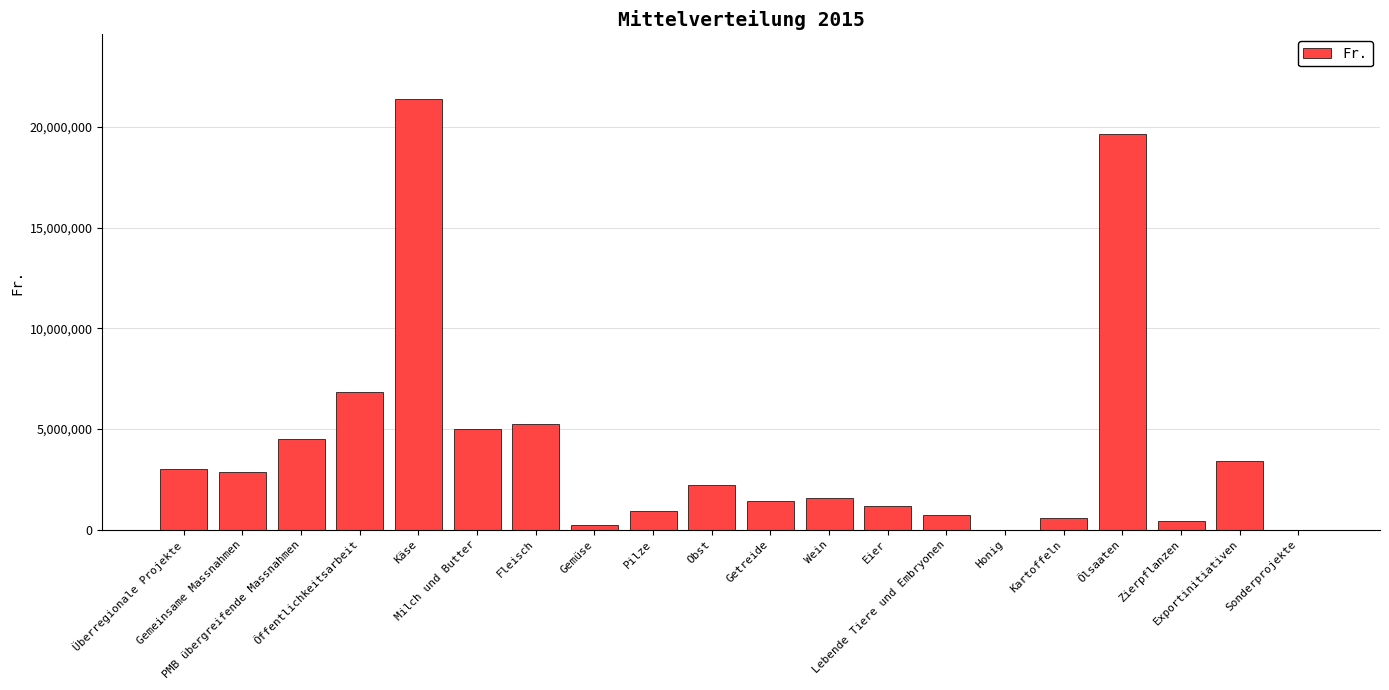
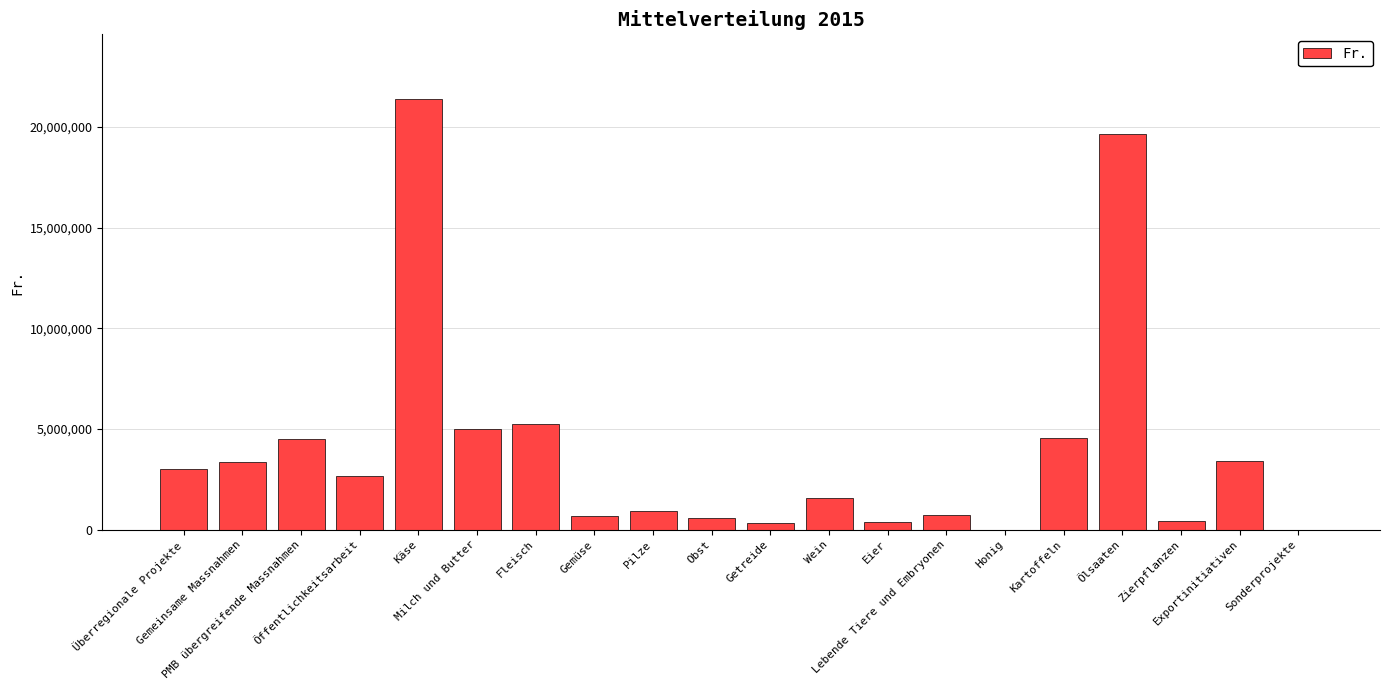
  {
    "Überregionale Projekte": "3,000,000",
-   "Gemeinsame Massnahmen": "2,900,000",
+   "Gemeinsame Massnahmen": "3,300,000",
    "PMB übergreifende Massnahmen": "4,500,000",
-   "Öffentlichkeitsarbeit": "6,900,000",
+   "Öffentlichkeitsarbeit": "2,700,000",
    "Käse": "21,400,000",
    "Milch und Butter": "5,000,000",
    "Fleisch": "5,300,000",
-   "Gemüse": "200,000",
+   "Gemüse": "700,000",
    "Pilze": "900,000",
-   "Obst": "2,200,000",
-   "Getreide": "1,400,000",
+   "Obst": "600,000",
+   "Getreide": "300,000",
    "Wein": "1,600,000",
-   "Eier": "1,200,000",
+   "Eier": "400,000",
    "Lebende Tiere und Embryonen": "700,000",
    "Honig": "0",
-   "Kartoffeln": "600,000",
+   "Kartoffeln": "4,500,000",
    "Ölsaaten": "19,700,000",
    "Zierpflanzen": "400,000",
    "Exportinitiativen": "3,400,000",
    "Sonderprojekte": "0"
  }
